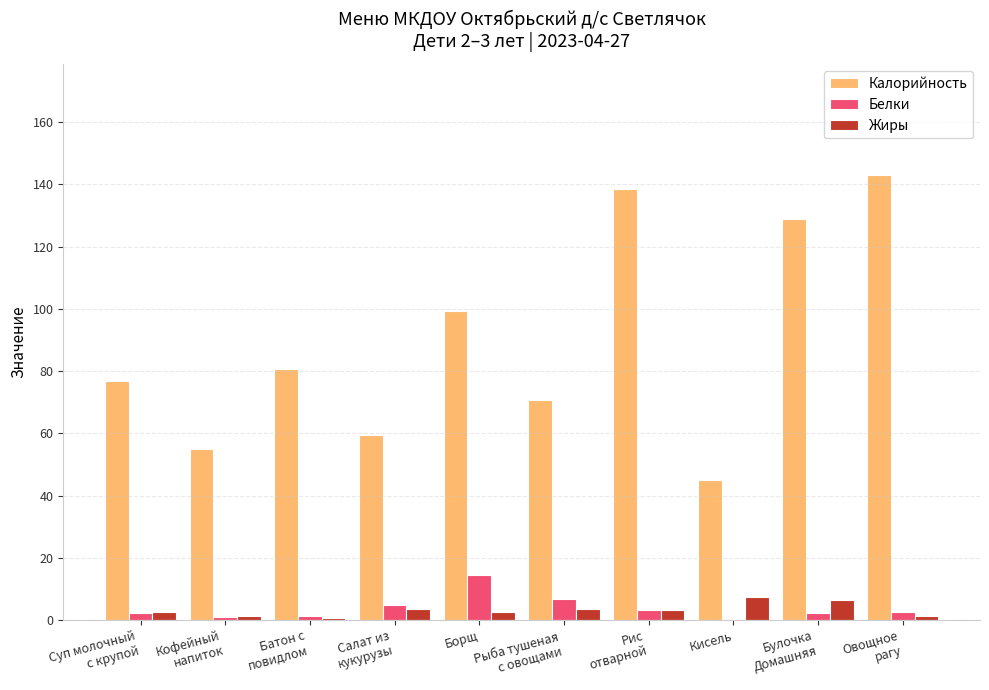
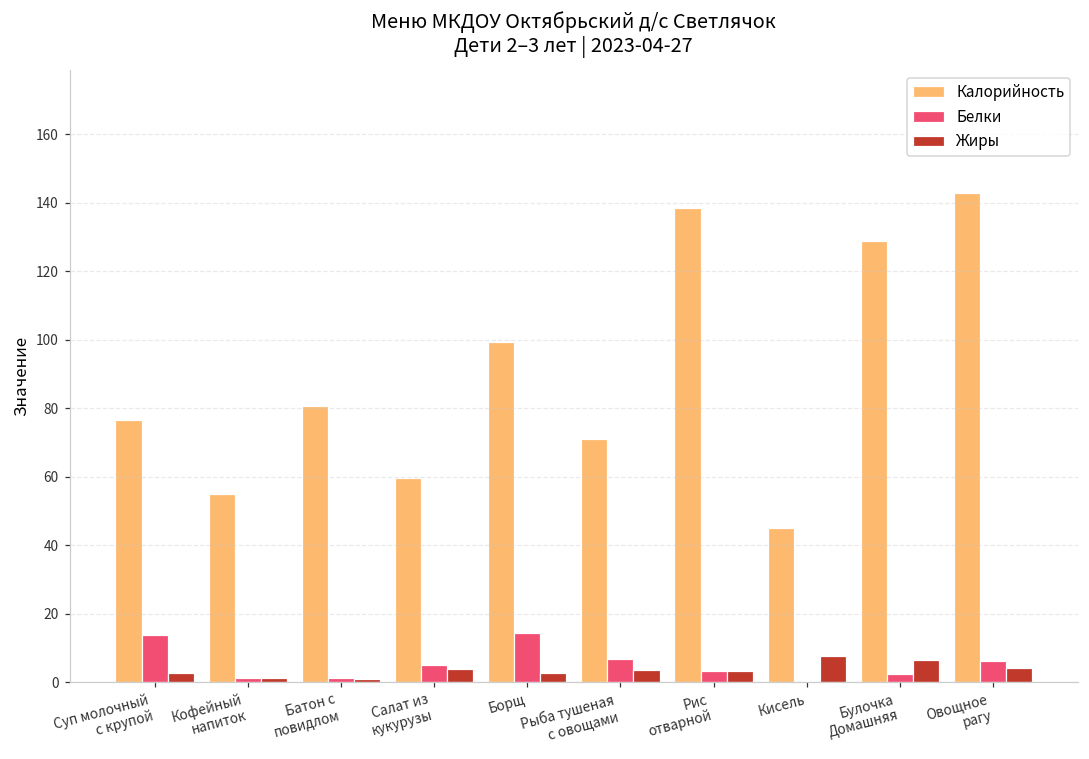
  {
    "Калорийность": {
      "Суп молочный с крупой": 77,
      "Кофейный напиток": 55,
      "Батон с повидлом": 81,
      "Салат из кукурузы": 60,
      "Борщ": 99,
      "Рыба тушеная с овощами": 71,
      "Рис отварной": 139,
      "Кисель": 45,
      "Булочка Домашняя": 129,
      "Овощное рагу": 143
    },
    "Белки": {
-     "Суп молочный с крупой": 2,
+     "Суп молочный с крупой": 14,
      "Кофейный напиток": 1,
      "Батон с повидлом": 1,
      "Салат из кукурузы": 5,
      "Борщ": 14,
      "Рыба тушеная с овощами": 7,
      "Рис отварной": 3,
      "Кисель": 0,
      "Булочка Домашняя": 2,
-     "Овощное рагу": 3
+     "Овощное рагу": 6
    },
    "Жиры": {
      "Суп молочный с крупой": 3,
      "Кофейный напиток": 1,
      "Салат из кукурузы": 4,
      "Борщ": 3,
      "Рыба тушеная с овощами": 3,
      "Рис отварной": 3,
      "Кисель": 8,
      "Булочка Домашняя": 7,
-     "Овощное рагу": 1
+     "Овощное рагу": 4
    }
  }
